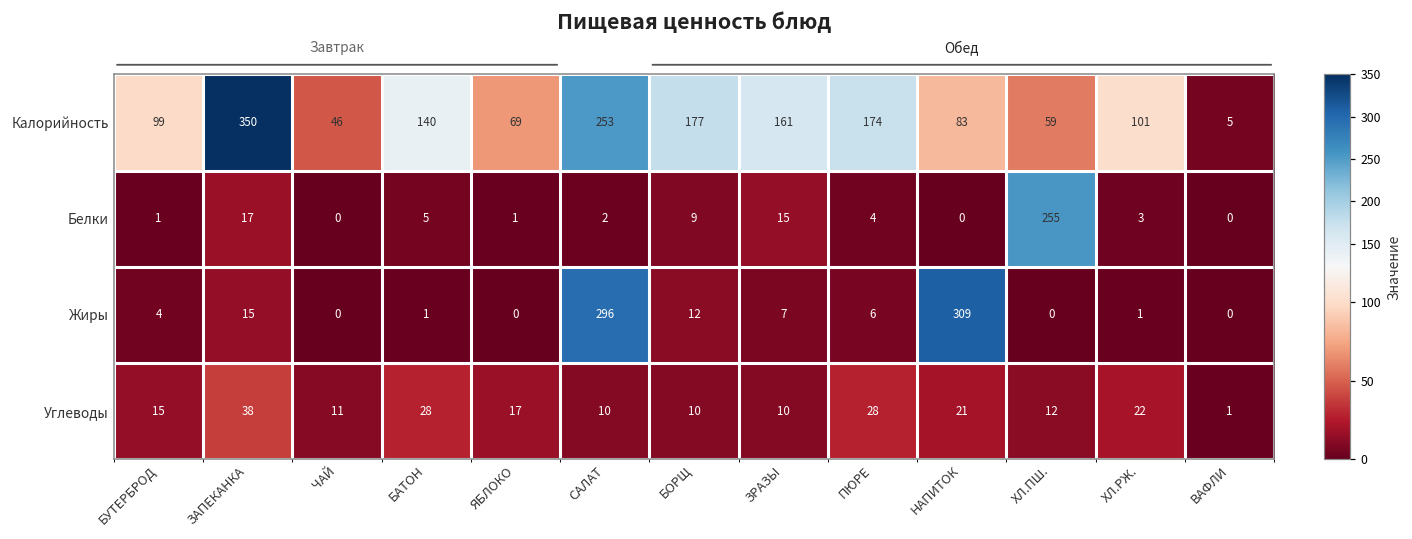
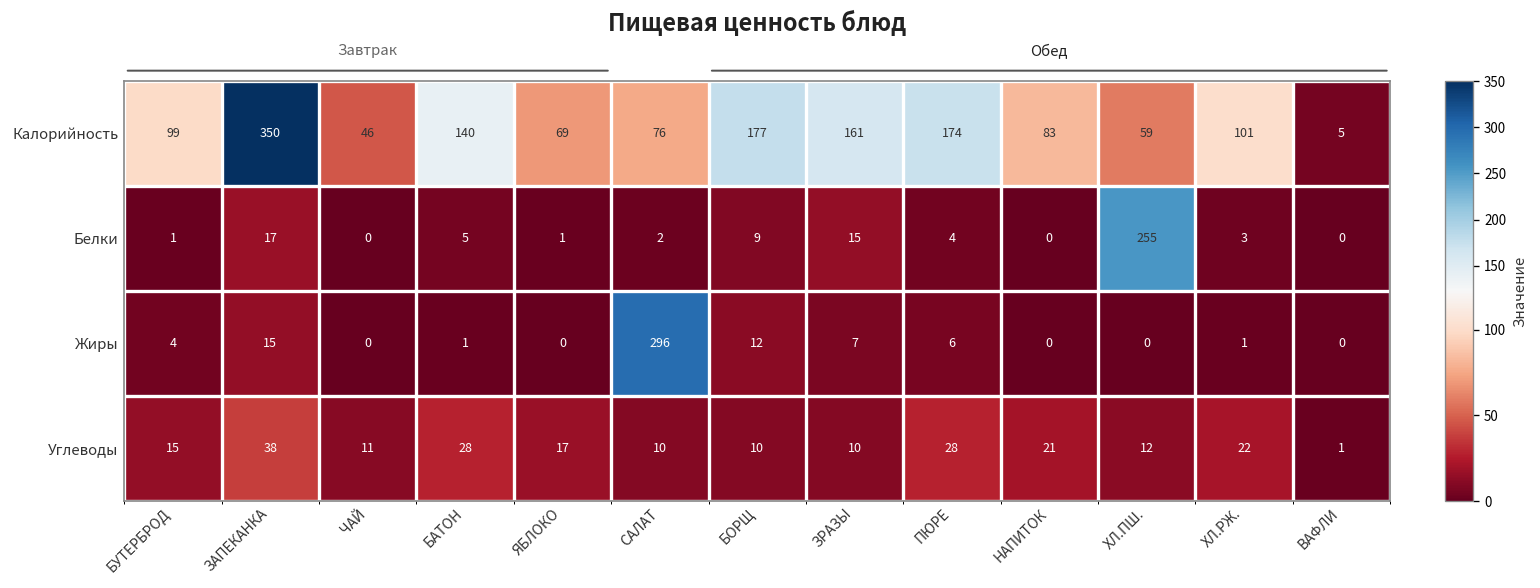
  {
    "Калорийность": {
      "БУТЕРБРОД": 99,
      "ЗАПЕКАНКА": 350,
      "ЧАЙ": 46,
      "БАТОН": 140,
      "ЯБЛОКО": 69,
-     "САЛАТ": 253,
+     "САЛАТ": 76,
      "БОРЩ": 177,
      "ЗРАЗЫ": 161,
      "ПЮРЕ": 174,
      "НАПИТОК": 83,
      "ХЛ.ПШ.": 59,
      "ХЛ.РЖ.": 101,
      "ВАФЛИ": 5
    },
    "Белки": {
      "БУТЕРБРОД": 1,
      "ЗАПЕКАНКА": 17,
      "ЧАЙ": 0,
      "БАТОН": 5,
      "ЯБЛОКО": 1,
      "САЛАТ": 2,
      "БОРЩ": 9,
      "ЗРАЗЫ": 15,
      "ПЮРЕ": 4,
      "НАПИТОК": 0,
      "ХЛ.ПШ.": 255,
      "ХЛ.РЖ.": 3,
      "ВАФЛИ": 0
    },
    "Жиры": {
      "БУТЕРБРОД": 4,
      "ЗАПЕКАНКА": 15,
      "ЧАЙ": 0,
      "БАТОН": 1,
      "ЯБЛОКО": 0,
      "САЛАТ": 296,
      "БОРЩ": 12,
      "ЗРАЗЫ": 7,
      "ПЮРЕ": 6,
-     "НАПИТОК": 309,
+     "НАПИТОК": 0,
      "ХЛ.ПШ.": 0,
      "ХЛ.РЖ.": 1,
      "ВАФЛИ": 0
    },
    "Углеводы": {
      "БУТЕРБРОД": 15,
      "ЗАПЕКАНКА": 38,
      "ЧАЙ": 11,
      "БАТОН": 28,
      "ЯБЛОКО": 17,
      "САЛАТ": 10,
      "БОРЩ": 10,
      "ЗРАЗЫ": 10,
      "ПЮРЕ": 28,
      "НАПИТОК": 21,
      "ХЛ.ПШ.": 12,
      "ХЛ.РЖ.": 22,
      "ВАФЛИ": 1
    }
  }
